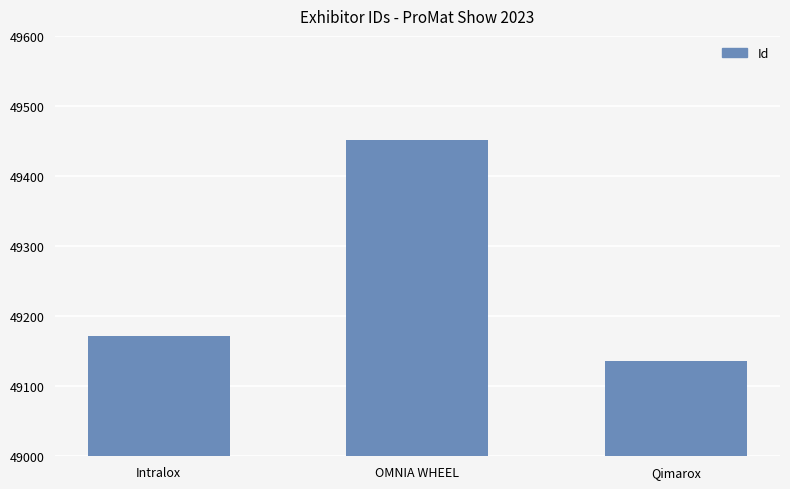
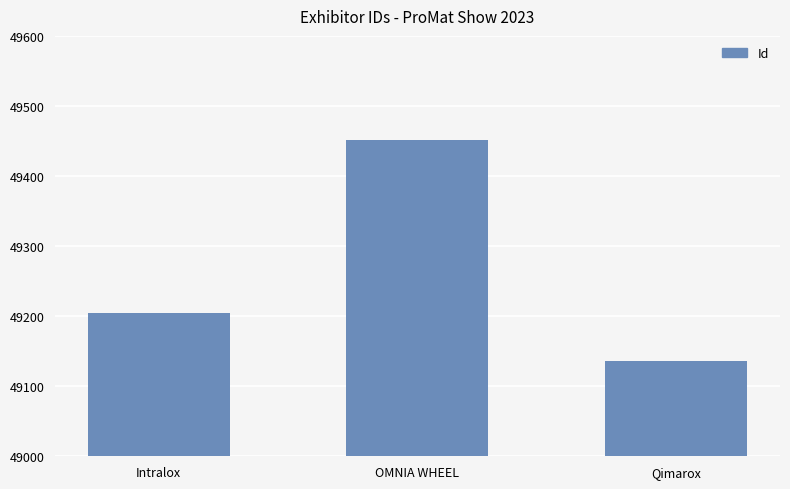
  {
-   "Intralox": 49170,
+   "Intralox": 49210,
    "OMNIA WHEEL": 49450,
    "Qimarox": 49140
  }
